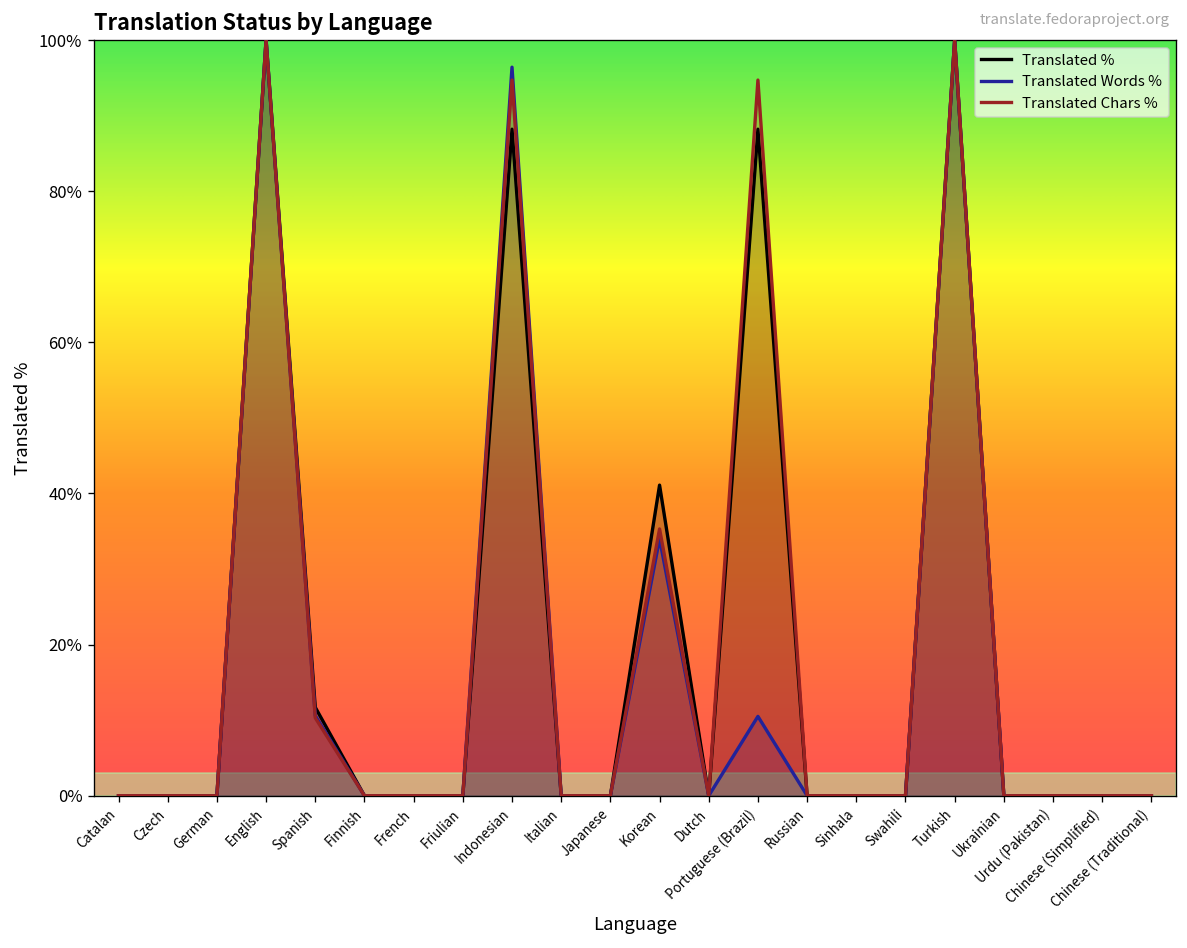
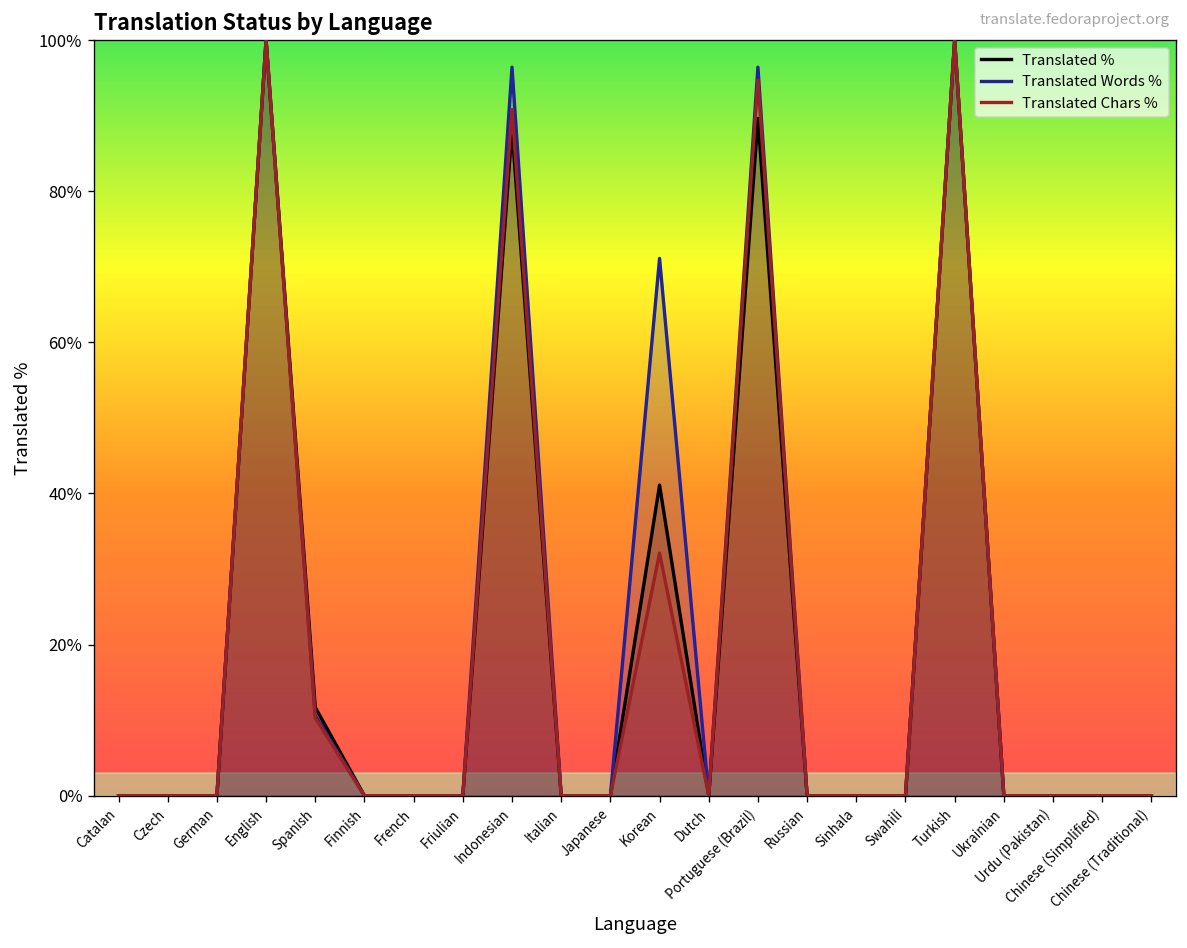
  {
    "Translated %": {
      "Spanish": "12%",
      "Indonesian": "88%",
      "Korean": "41%",
-     "Portuguese (Brazil)": "88%"
+     "Portuguese (Brazil)": "90%"
    },
    "Translated Words %": {
      "Indonesian": "96%",
-     "Korean": "34%",
-     "Portuguese (Brazil)": "11%"
+     "Korean": "71%",
+     "Portuguese (Brazil)": "96%"
    },
    "Translated Chars %": {
-     "Indonesian": "95%",
-     "Korean": "35%",
+     "Indonesian": "91%",
+     "Korean": "32%",
      "Portuguese (Brazil)": "95%"
    }
  }
